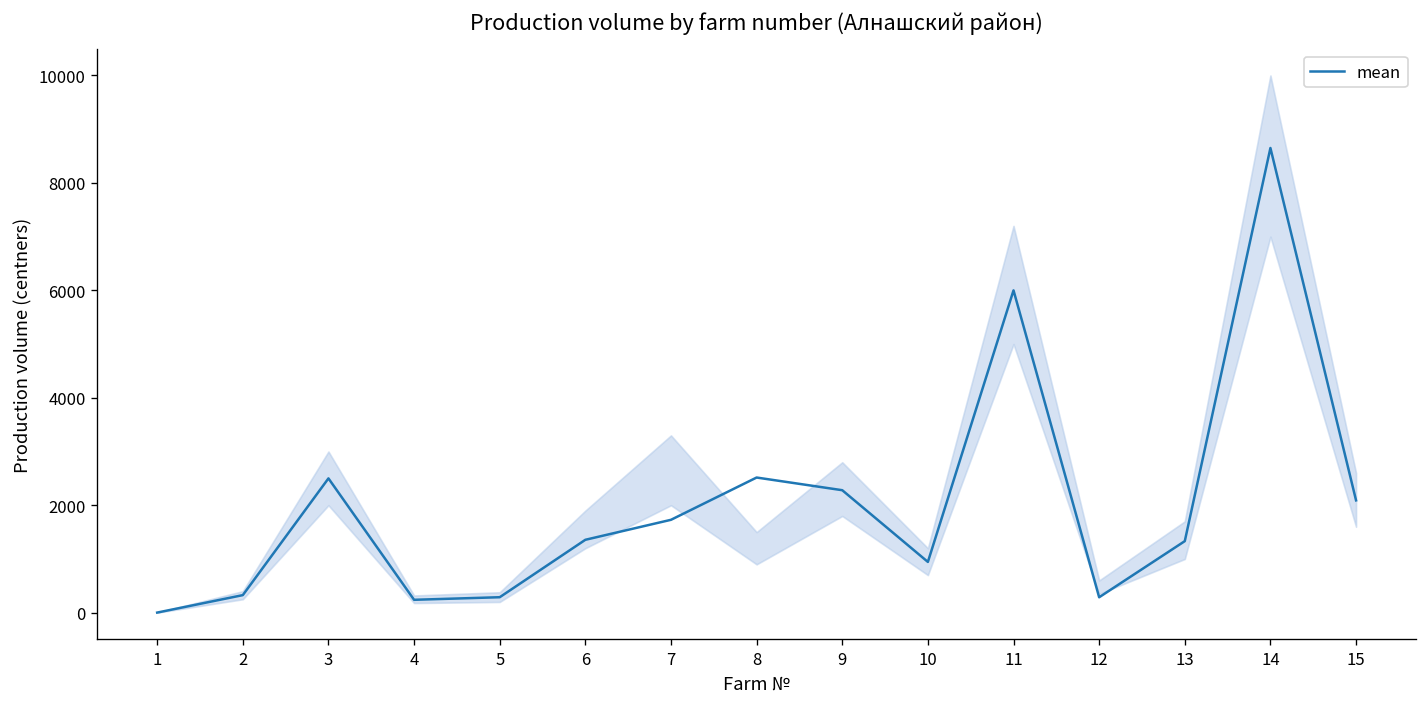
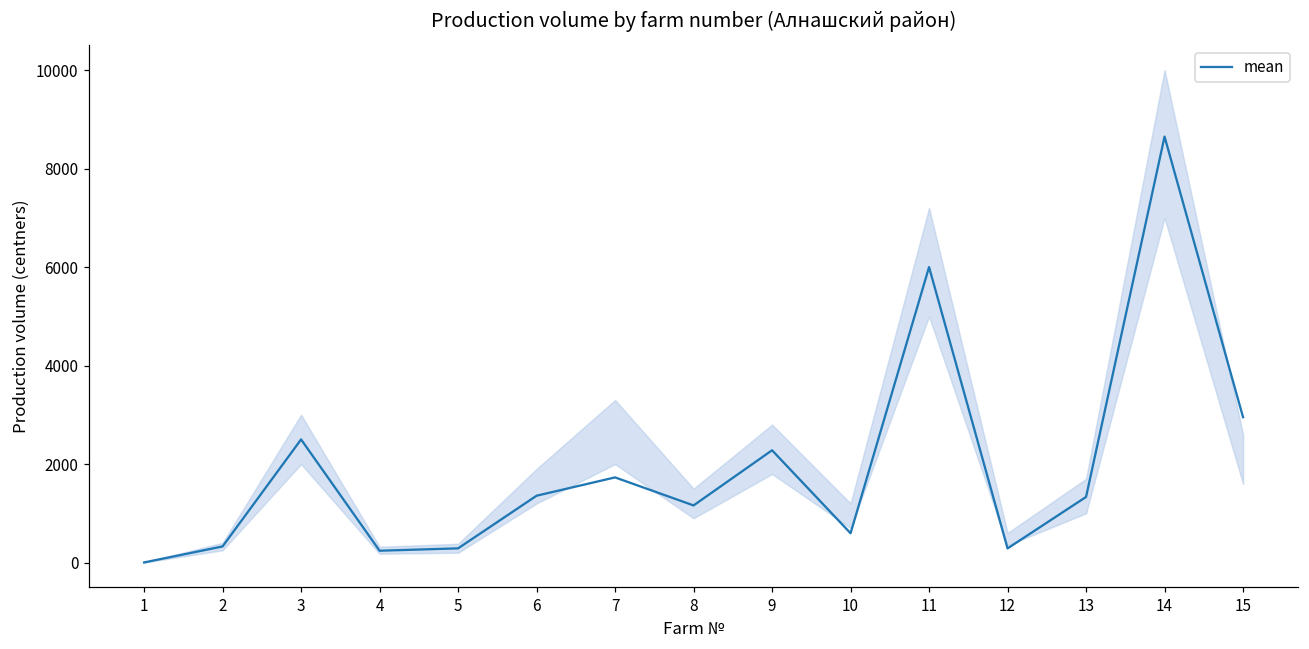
  {
    "mean": {
      "2": 300,
      "3": 2500,
      "4": 200,
      "5": 300,
      "6": 1400,
      "7": 1700,
-     "8": 2500,
+     "8": 1200,
      "9": 2300,
-     "10": 900,
+     "10": 600,
      "11": 6000,
      "12": 300,
      "13": 1300,
      "14": 8700,
-     "15": 2100
+     "15": 3000
    }
  }
